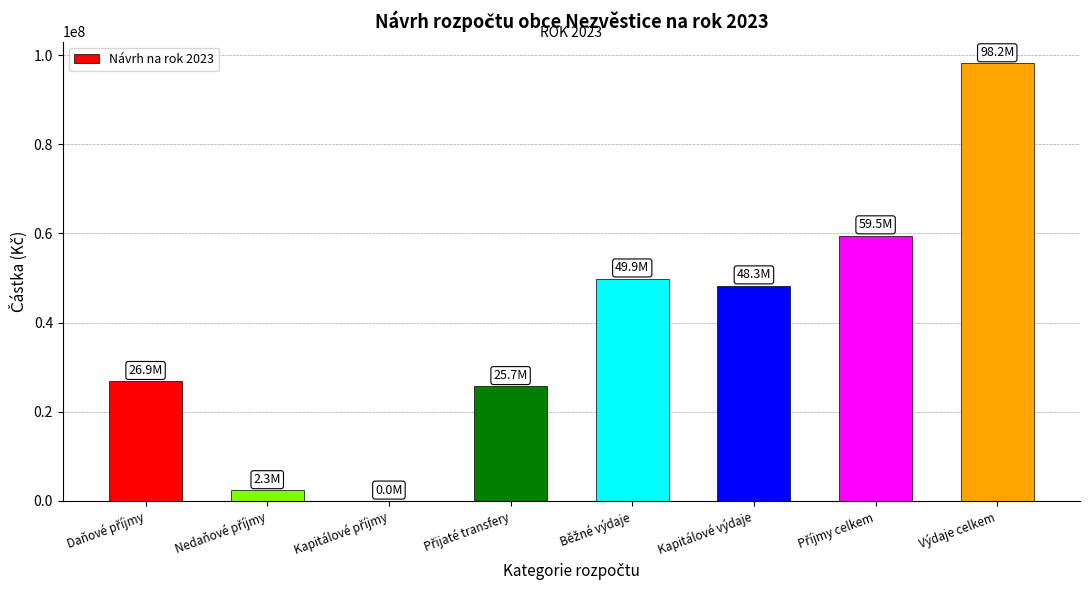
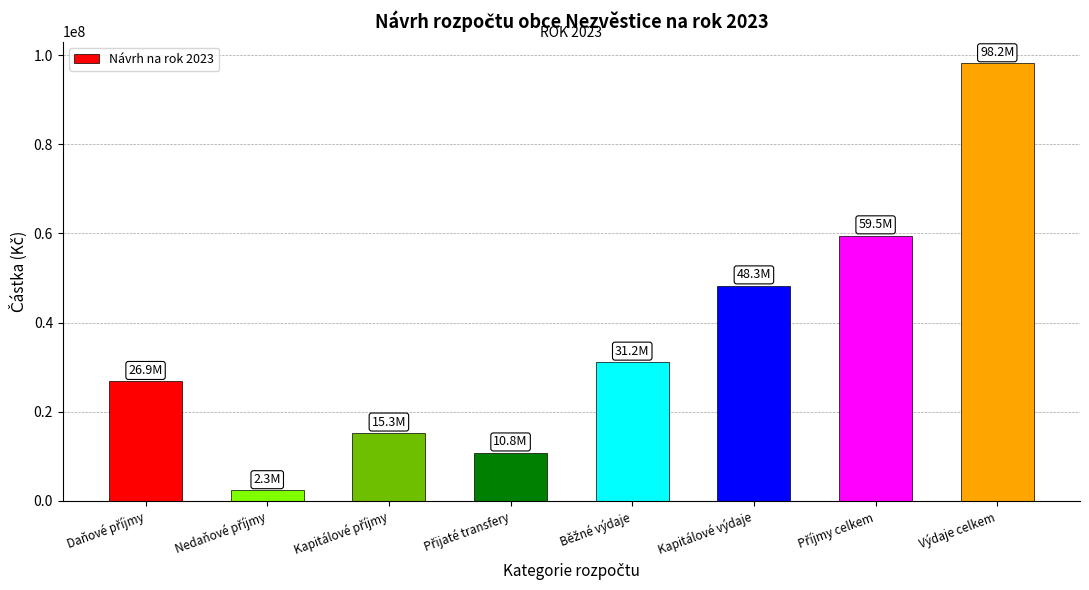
  {
-   "Kapitálové příjmy": "0.0M",
-   "Přijaté transfery": "25.7M",
-   "Běžné výdaje": "49.9M"
+   "Kapitálové příjmy": "15.3M",
+   "Přijaté transfery": "10.8M",
+   "Běžné výdaje": "31.2M"
  }
